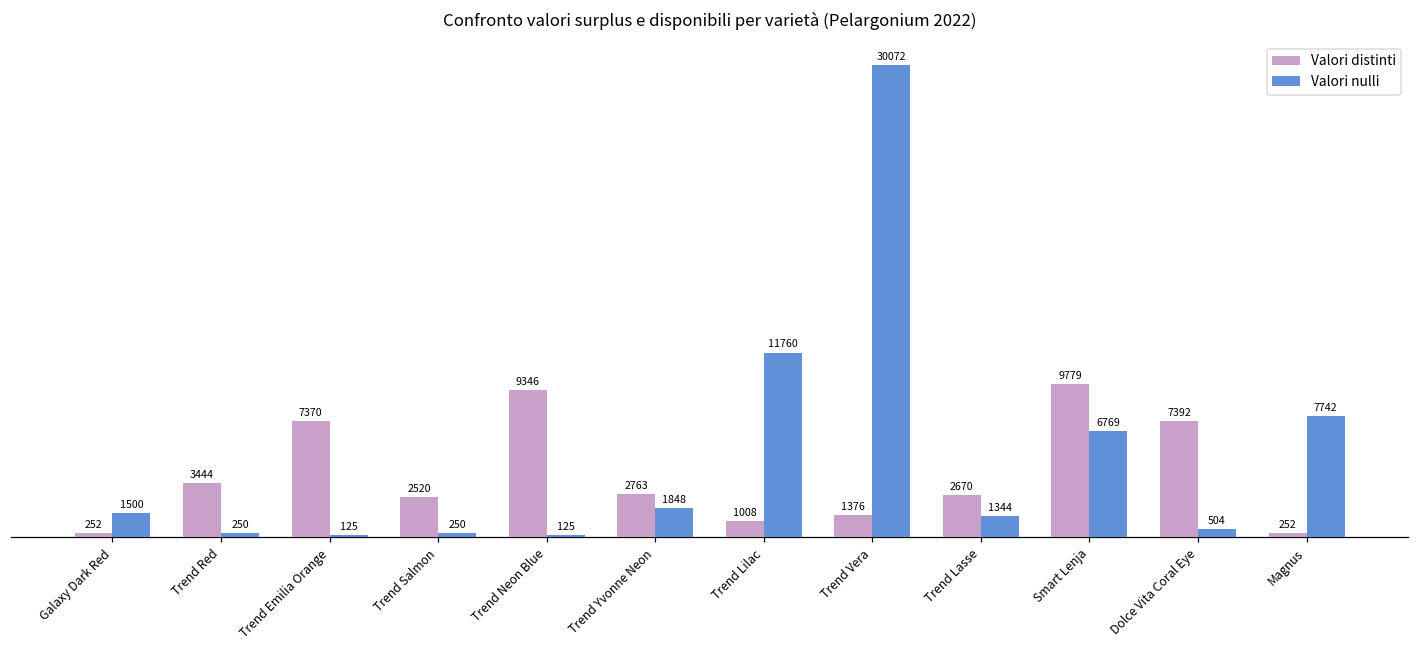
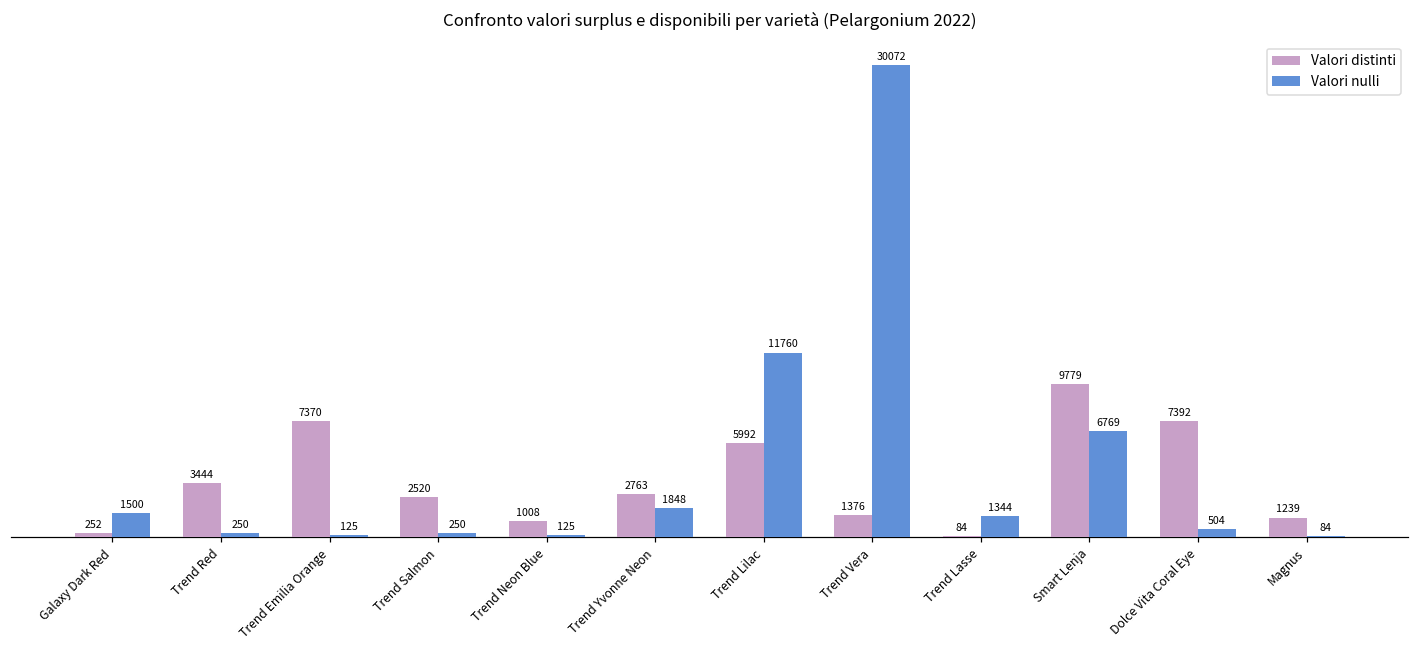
  {
    "Valori distinti": {
      "Galaxy Dark Red": 252,
      "Trend Red": 3444,
      "Trend Emilia Orange": 7370,
      "Trend Salmon": 2520,
-     "Trend Neon Blue": 9346,
+     "Trend Neon Blue": 1008,
      "Trend Yvonne Neon": 2763,
-     "Trend Lilac": 1008,
+     "Trend Lilac": 5992,
      "Trend Vera": 1376,
-     "Trend Lasse": 2670,
+     "Trend Lasse": 84,
      "Smart Lenja": 9779,
      "Dolce Vita Coral Eye": 7392,
-     "Magnus": 252
+     "Magnus": 1239
    },
    "Valori nulli": {
      "Galaxy Dark Red": 1500,
      "Trend Red": 250,
      "Trend Emilia Orange": 125,
      "Trend Salmon": 250,
      "Trend Neon Blue": 125,
      "Trend Yvonne Neon": 1848,
      "Trend Lilac": 11760,
      "Trend Vera": 30072,
      "Trend Lasse": 1344,
      "Smart Lenja": 6769,
      "Dolce Vita Coral Eye": 504,
-     "Magnus": 7742
+     "Magnus": 84
    }
  }
